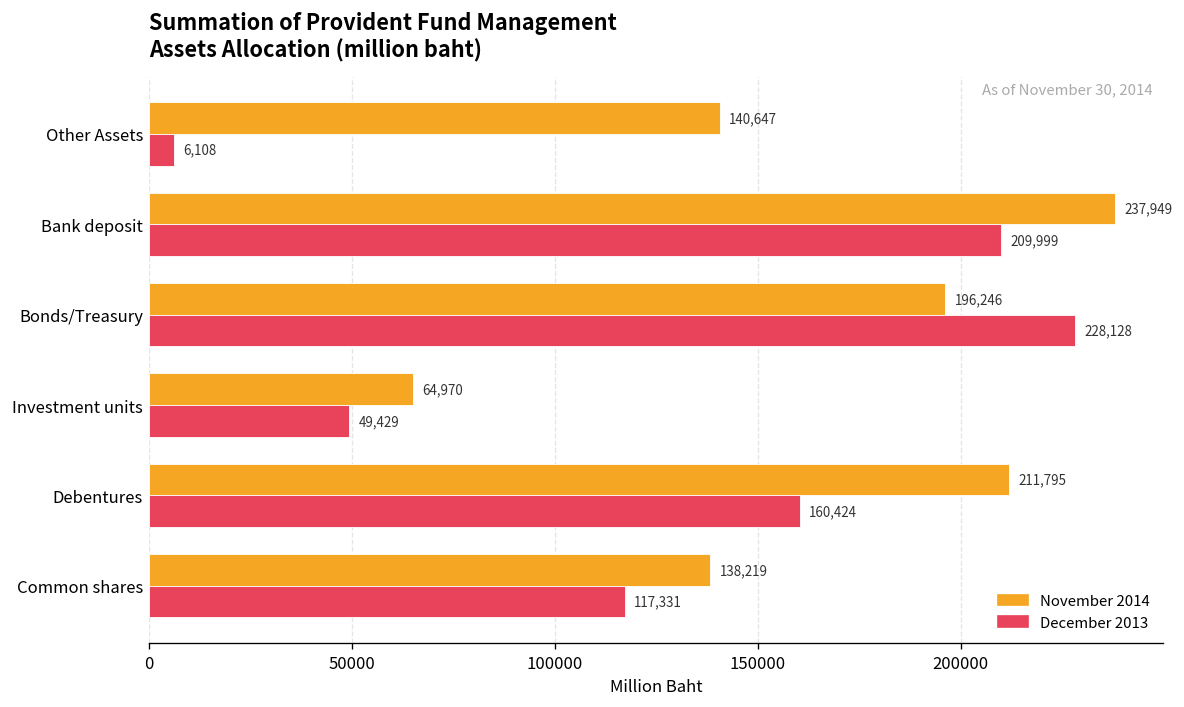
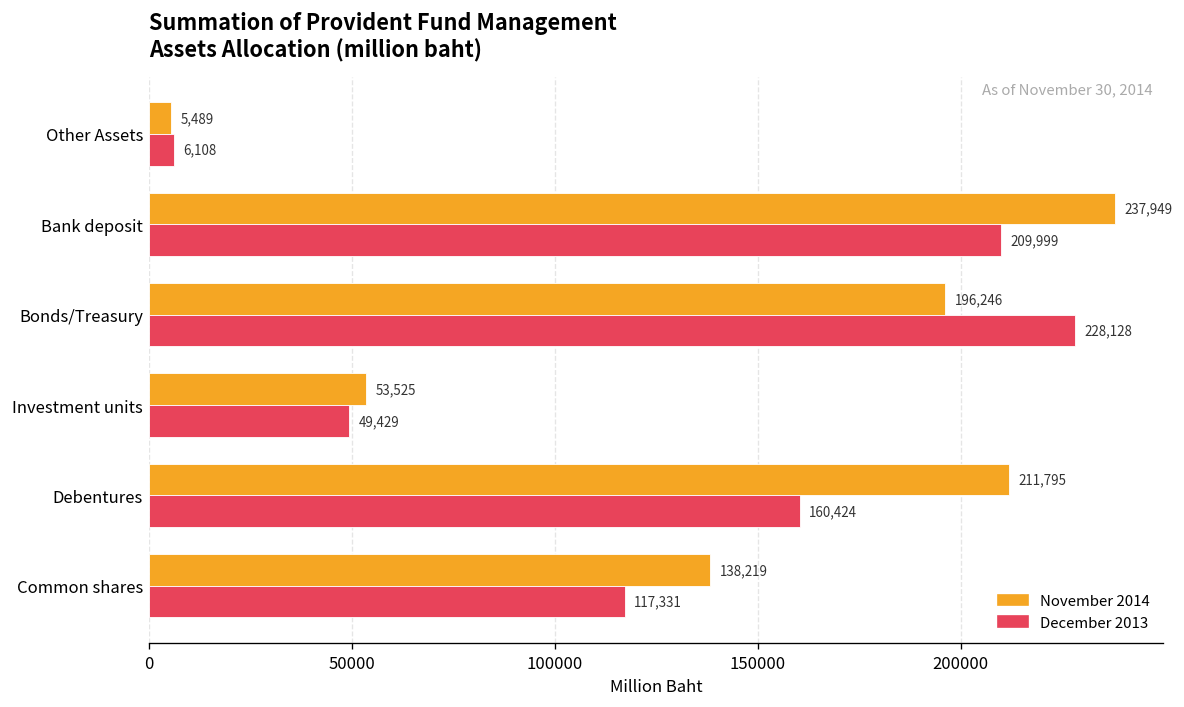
  {
    "November 2014": {
-     "Other Assets": "140,647",
+     "Other Assets": "5,489",
      "Bank deposit": "237,949",
      "Bonds/Treasury": "196,246",
-     "Investment units": "64,970",
+     "Investment units": "53,525",
      "Debentures": "211,795",
      "Common shares": "138,219"
    },
    "December 2013": {
      "Other Assets": "6,108",
      "Bank deposit": "209,999",
      "Bonds/Treasury": "228,128",
      "Investment units": "49,429",
      "Debentures": "160,424",
      "Common shares": "117,331"
    }
  }
